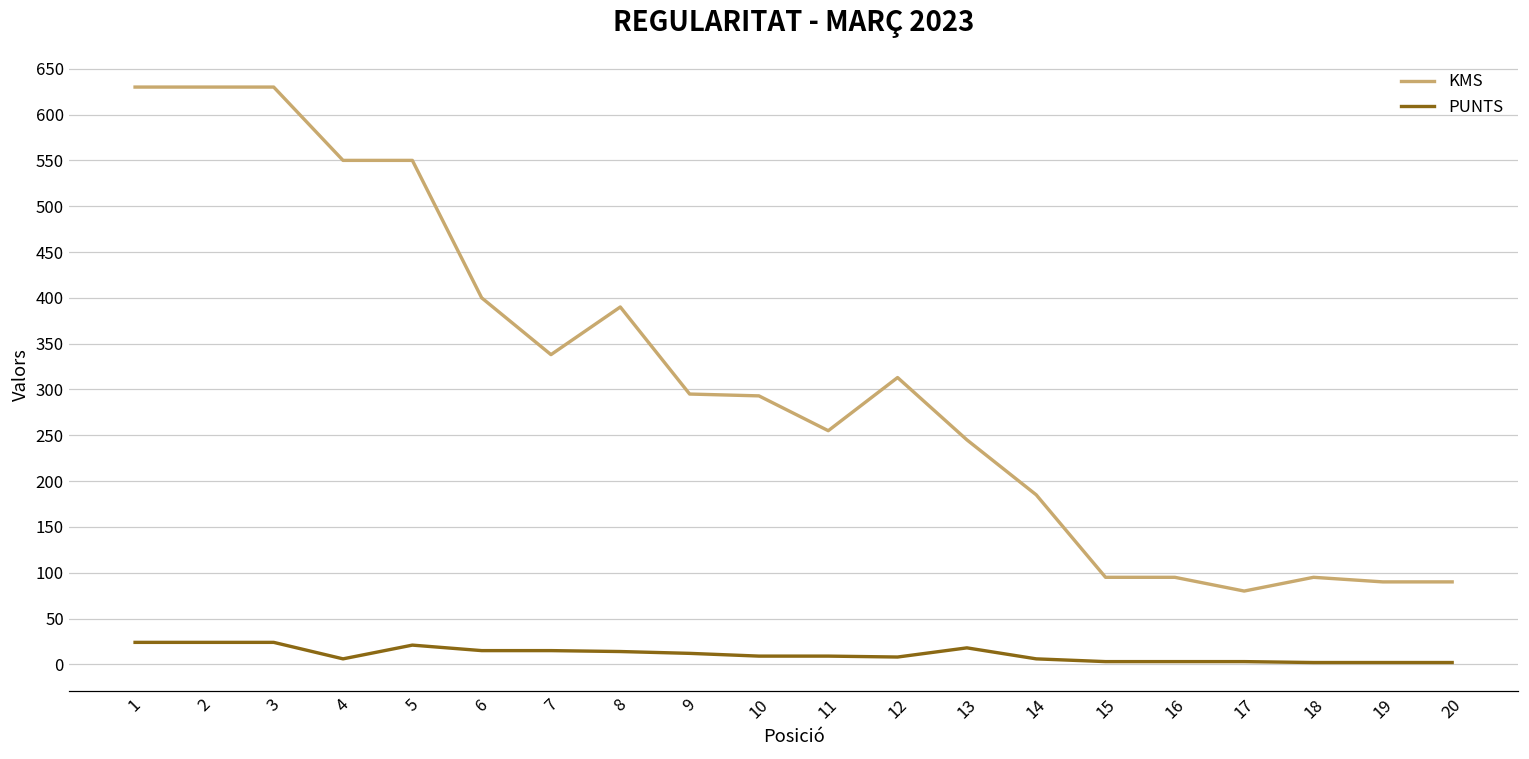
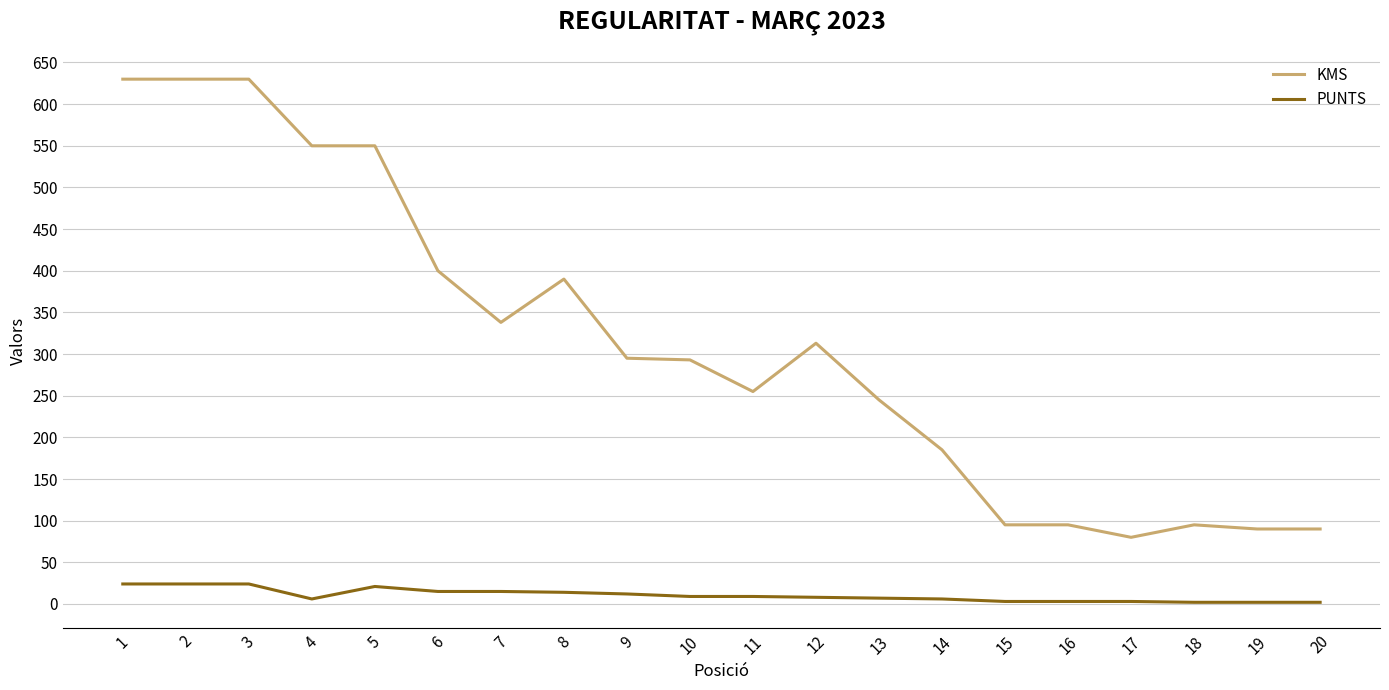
  {
    "KMS": {
      "1": 630,
      "2": 630,
      "3": 630,
      "4": 550,
      "5": 550,
      "6": 400,
      "7": 340,
      "8": 390,
      "9": 300,
      "10": 290,
      "11": 260,
      "12": 310,
      "13": 250,
      "14": 190,
      "15": 100,
      "16": 100,
      "17": 80,
      "18": 100,
      "19": 90,
      "20": 90
    },
    "PUNTS": {
      "1": 20,
      "2": 20,
      "3": 20,
      "4": 10,
      "5": 20,
      "6": 20,
      "7": 20,
      "8": 10,
      "9": 10,
      "10": 10,
      "11": 10,
      "12": 10,
-     "13": 20,
+     "13": 10,
      "14": 10,
      "15": 0,
      "16": 0,
      "17": 0,
      "18": 0,
      "19": 0,
      "20": 0
    }
  }
